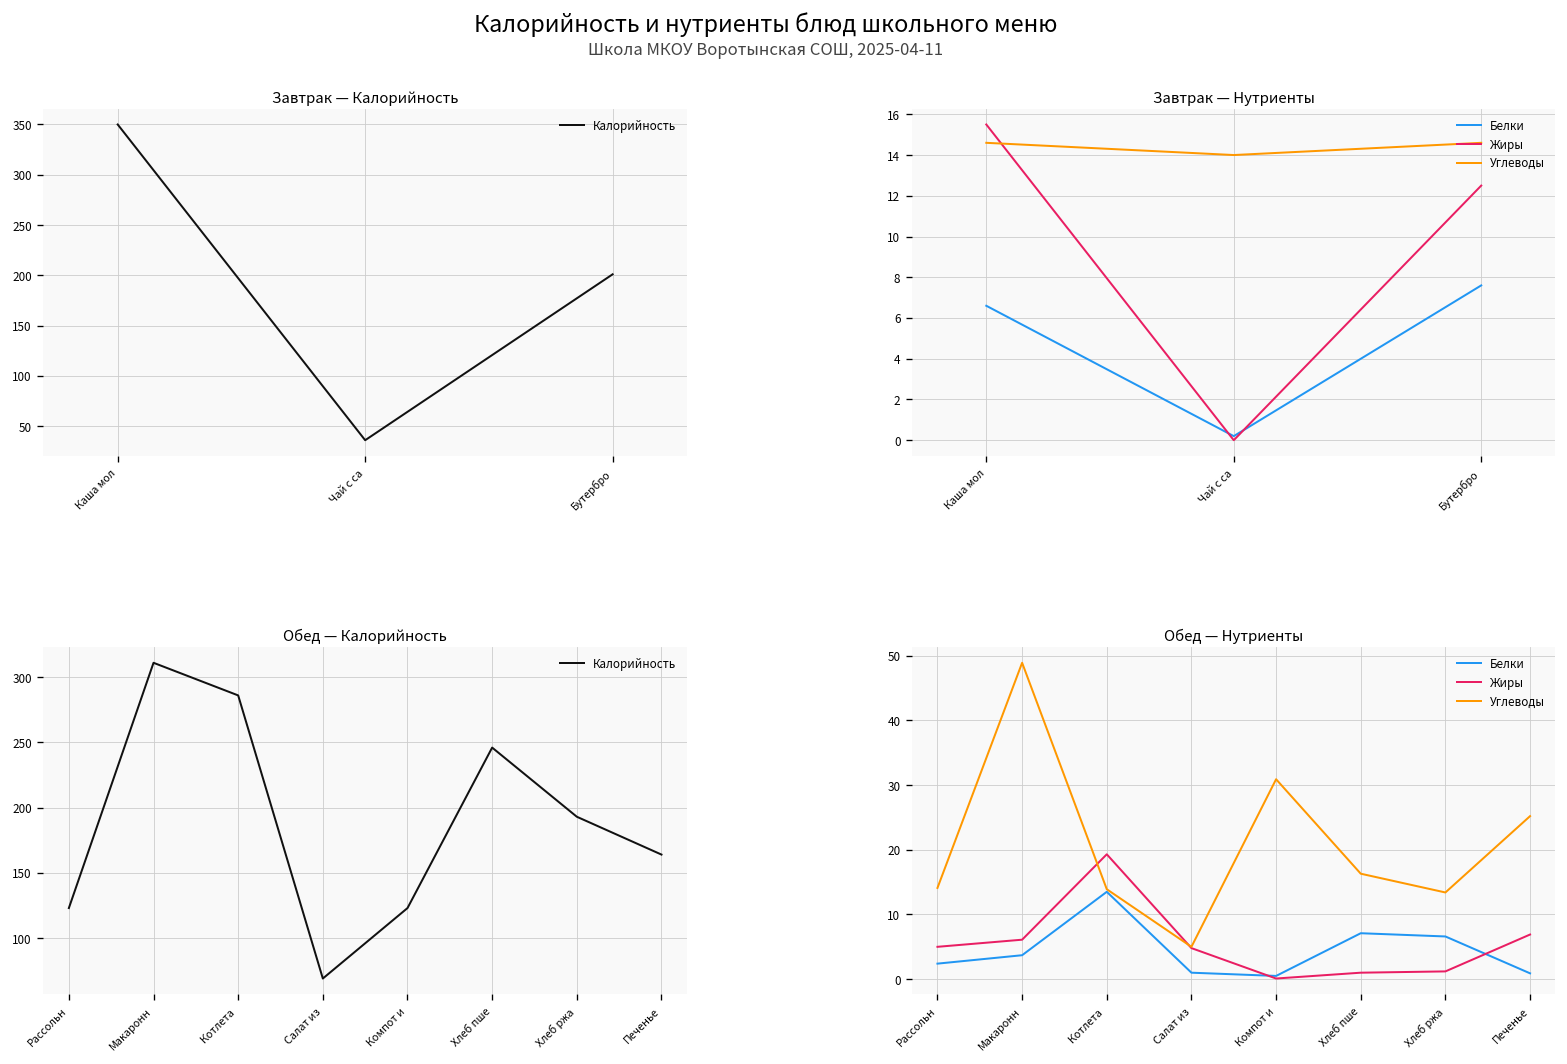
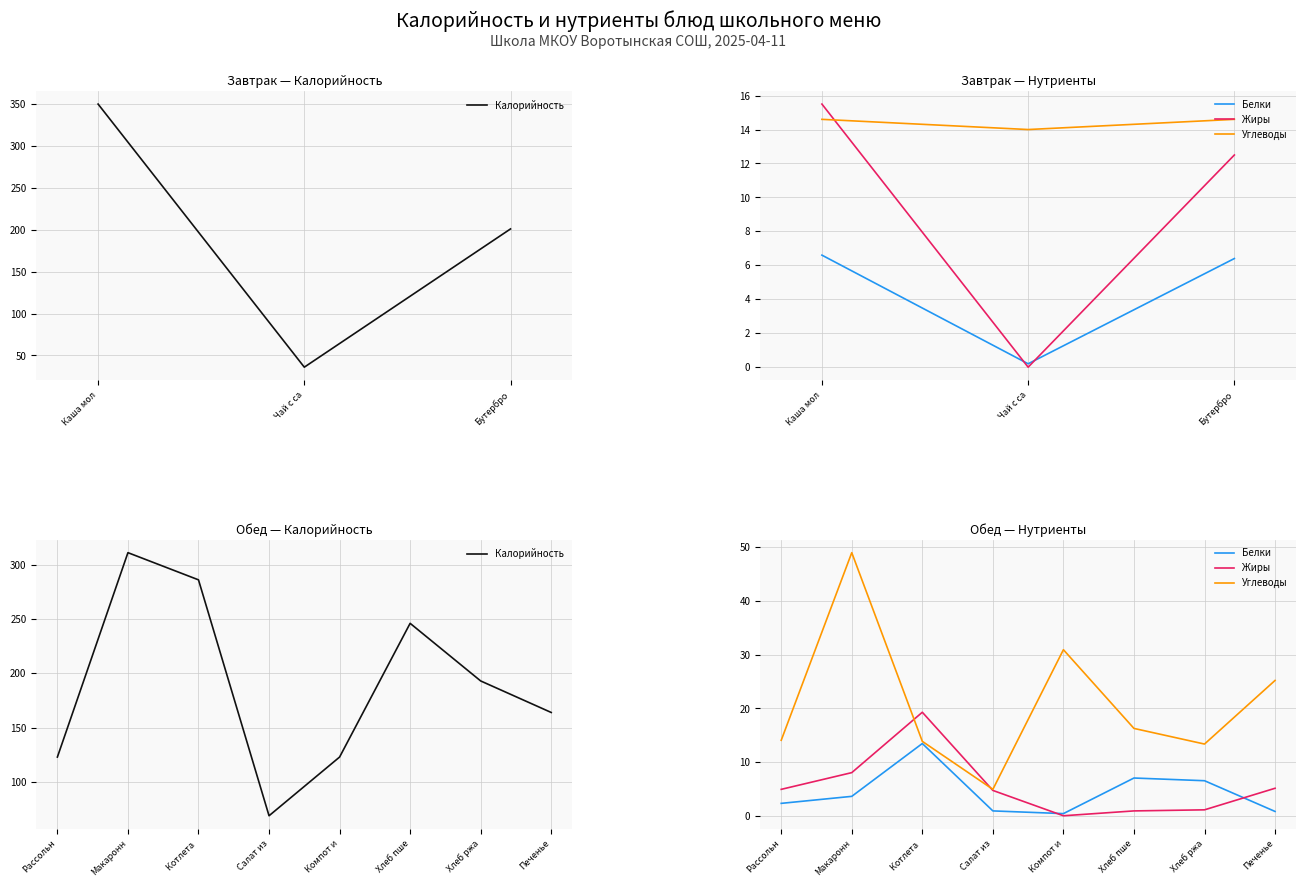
  {
    "Завтрак — Калорийность": {
      "Каша мол": 350,
      "Чай с са": 40,
      "Бутербро": 200
    },
    "Завтрак — Нутриенты": {
      "Белки": {
        "Каша мол": 6.6,
        "Чай с са": 0.2,
-       "Бутербро": 7.6
+       "Бутербро": 6.4
      },
      "Жиры": {
        "Каша мол": 15.5,
        "Чай с са": 0.0,
        "Бутербро": 12.5
      },
      "Углеводы": {
        "Каша мол": 14.6,
        "Чай с са": 14.0,
        "Бутербро": 14.6
      }
    },
    "Обед — Калорийность": {
      "Рассольн": 123,
      "Макаронн": 311,
      "Котлета": 286,
      "Салат из": 69,
      "Компот и": 123,
      "Хлеб пше": 246,
      "Хлеб ржа": 193,
      "Печенье": 164
    },
    "Обед — Нутриенты": {
      "Белки": {
        "Рассольн": 2,
        "Макаронн": 4,
        "Салат из": 1,
        "Хлеб пше": 7,
        "Хлеб ржа": 7,
        "Печенье": 1
      },
      "Жиры": {
        "Рассольн": 5,
-       "Макаронн": 6,
+       "Макаронн": 8,
        "Котлета": 19,
        "Хлеб пше": 1,
        "Хлеб ржа": 1,
-       "Печенье": 7
+       "Печенье": 5
      },
      "Углеводы": {
        "Рассольн": 14,
        "Макаронн": 49,
        "Компот и": 31,
        "Хлеб пше": 16,
        "Хлеб ржа": 13,
        "Печенье": 25
      }
    }
  }
